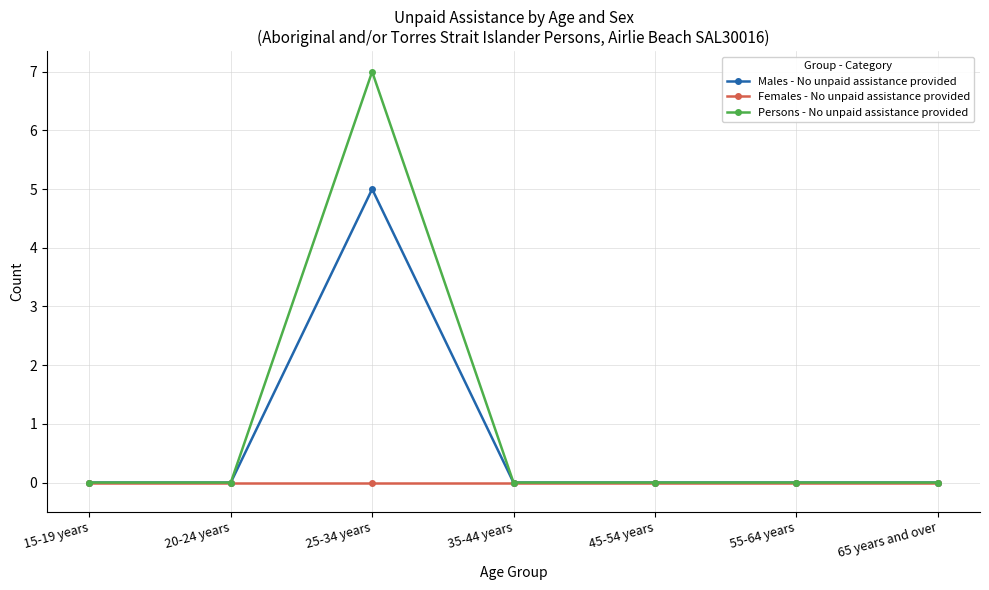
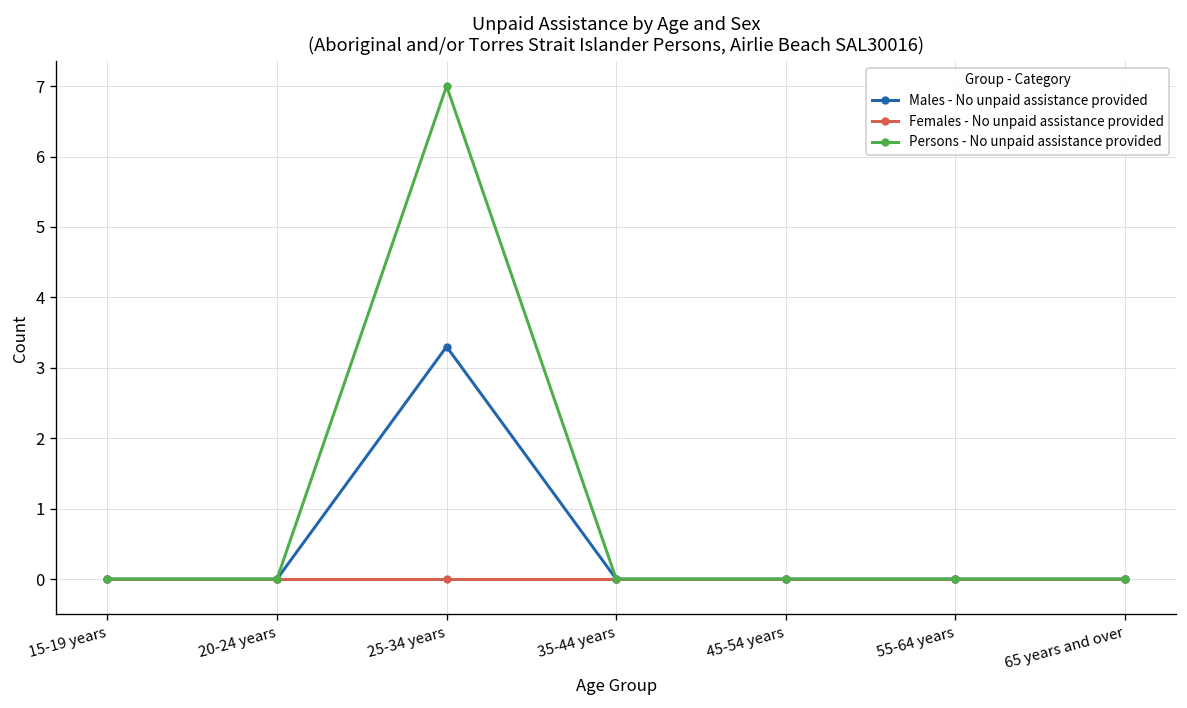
  {
    "Males - No unpaid assistance provided": {
-     "25-34 years": 5.0
+     "25-34 years": 3.3
    },
    "Females - No unpaid assistance provided": {
      "25-34 years": 0.0
    },
    "Persons - No unpaid assistance provided": {
      "25-34 years": 7.0
    }
  }
